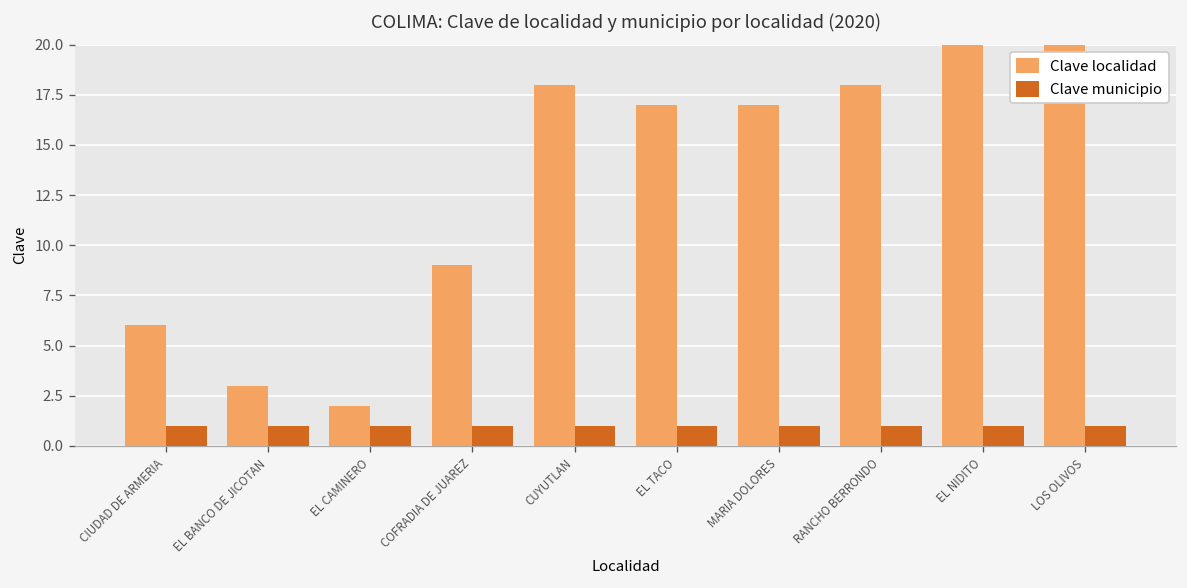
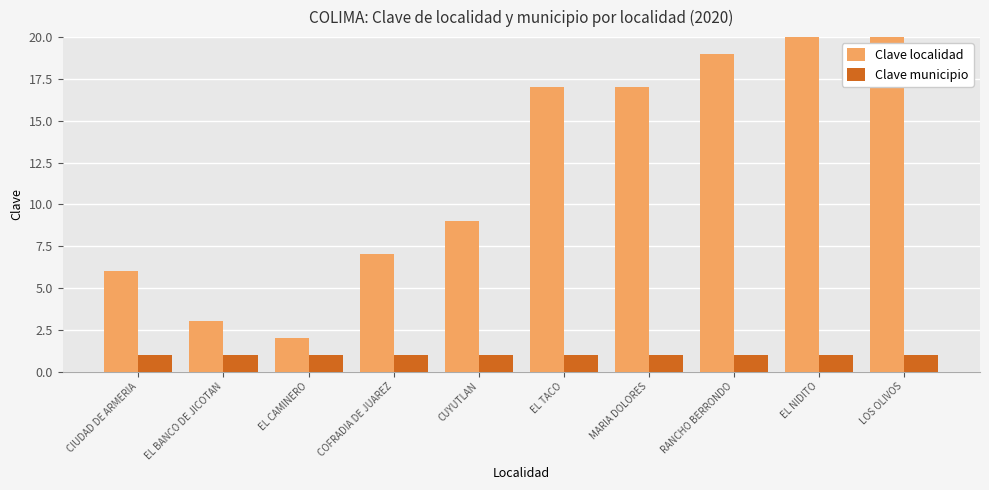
  {
    "Clave localidad": {
      "CIUDAD DE ARMERIA": 6,
      "EL BANCO DE JICOTAN": 3,
      "EL CAMINERO": 2,
-     "COFRADIA DE JUAREZ": 9,
-     "CUYUTLAN": 18,
+     "COFRADIA DE JUAREZ": 7,
+     "CUYUTLAN": 9,
      "EL TACO": 17,
      "MARIA DOLORES": 17,
-     "RANCHO BERRONDO": 18
+     "RANCHO BERRONDO": 19
    },
    "Clave municipio": {
      "CIUDAD DE ARMERIA": 1,
      "EL BANCO DE JICOTAN": 1,
      "EL CAMINERO": 1,
      "COFRADIA DE JUAREZ": 1,
      "CUYUTLAN": 1,
      "EL TACO": 1,
      "MARIA DOLORES": 1,
      "RANCHO BERRONDO": 1,
      "EL NIDITO": 1,
      "LOS OLIVOS": 1
    }
  }
